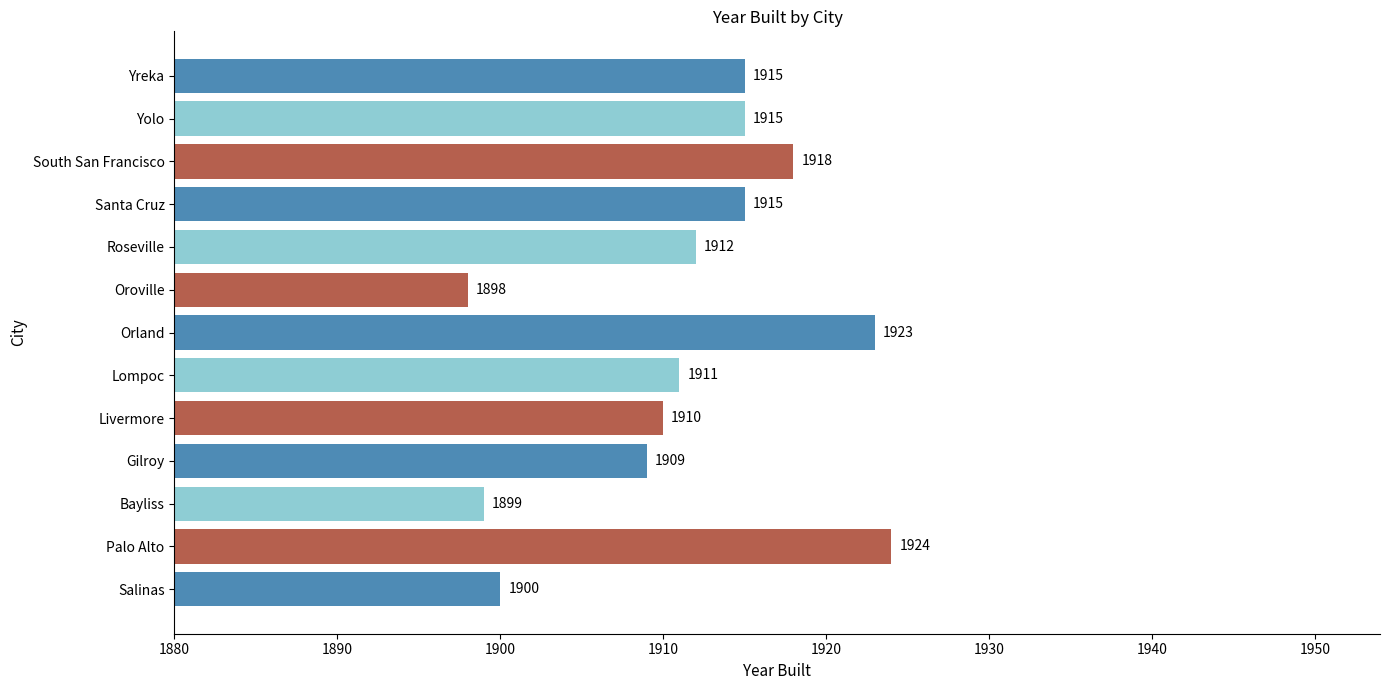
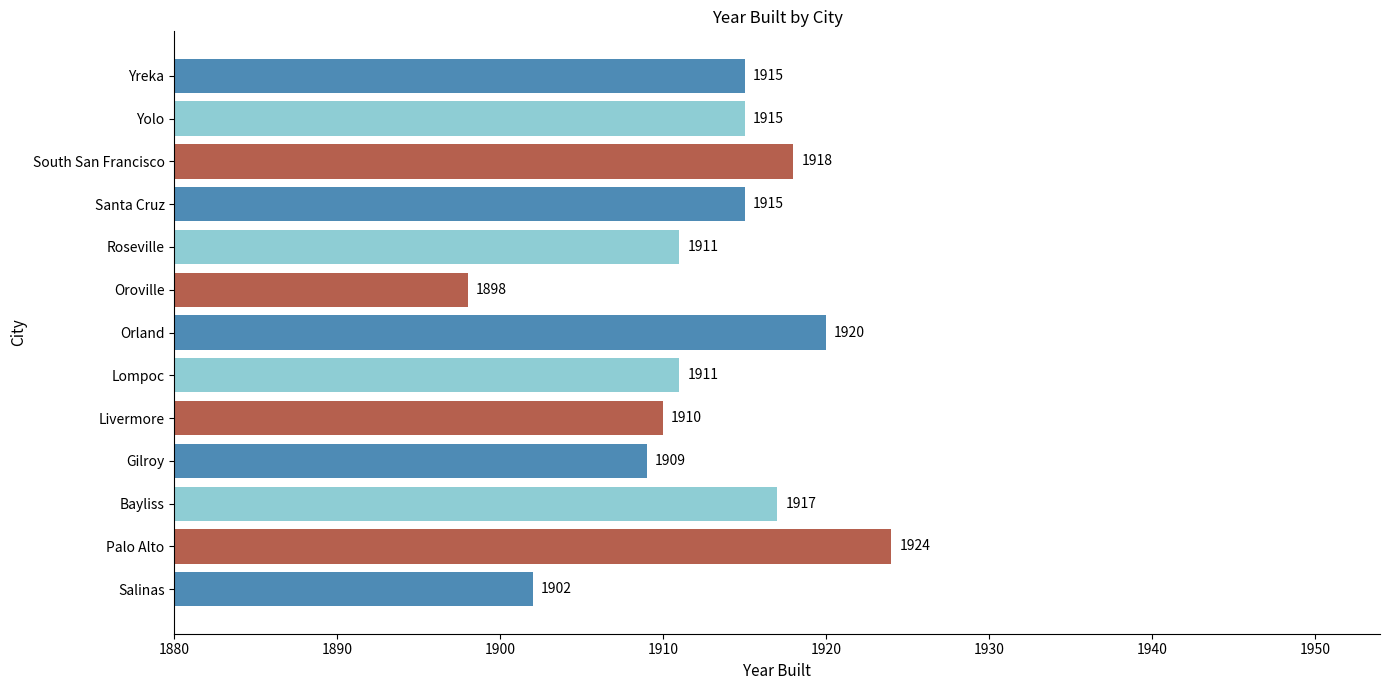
  {
    "Yreka": 1915,
    "Yolo": 1915,
    "South San Francisco": 1918,
    "Santa Cruz": 1915,
-   "Roseville": 1912,
+   "Roseville": 1911,
    "Oroville": 1898,
-   "Orland": 1923,
+   "Orland": 1920,
    "Lompoc": 1911,
    "Livermore": 1910,
    "Gilroy": 1909,
-   "Bayliss": 1899,
+   "Bayliss": 1917,
    "Palo Alto": 1924,
-   "Salinas": 1900
+   "Salinas": 1902
  }
